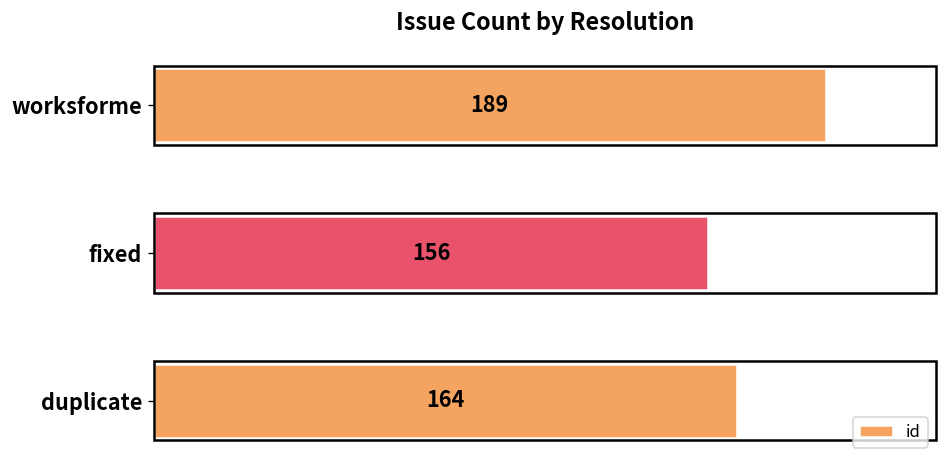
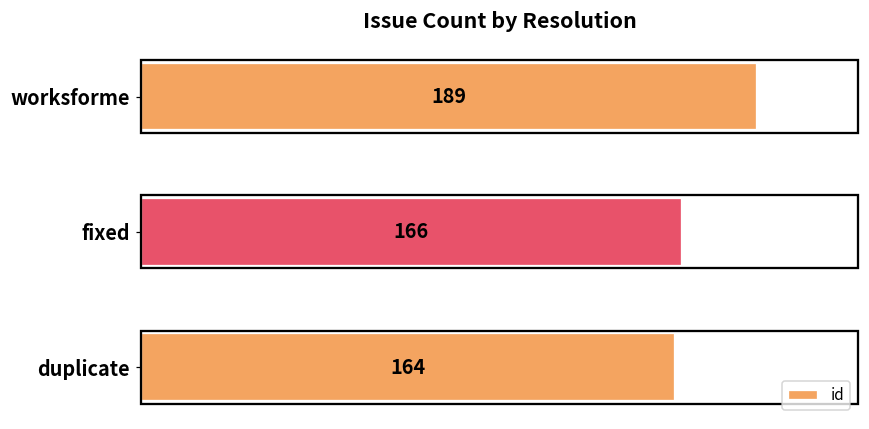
  {
    "worksforme": 189,
-   "fixed": 156,
+   "fixed": 166,
    "duplicate": 164
  }
